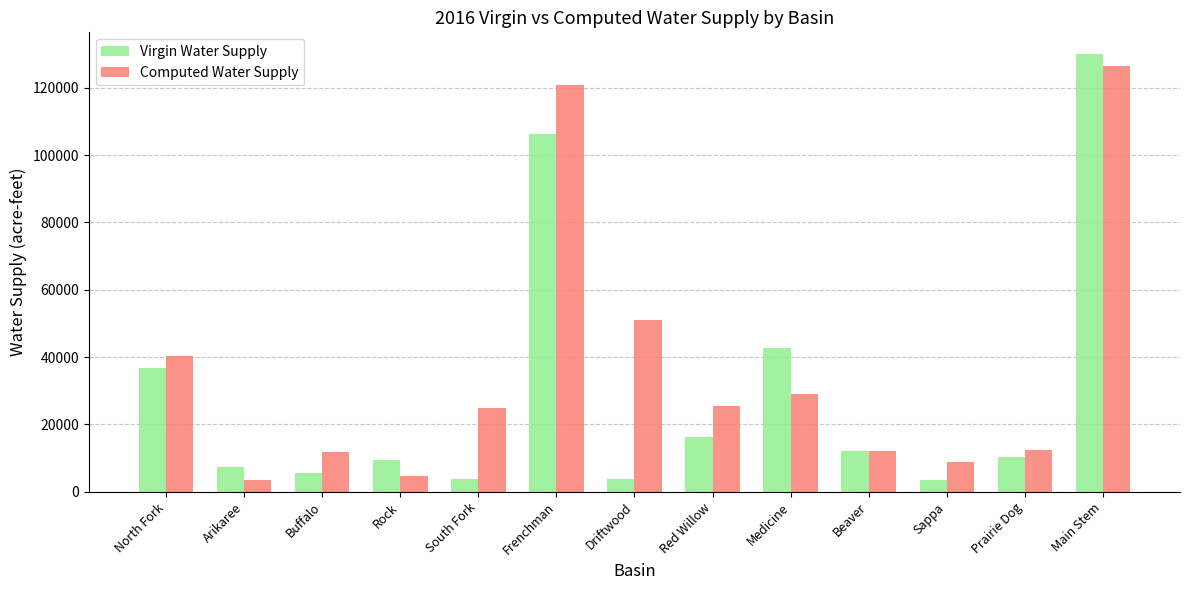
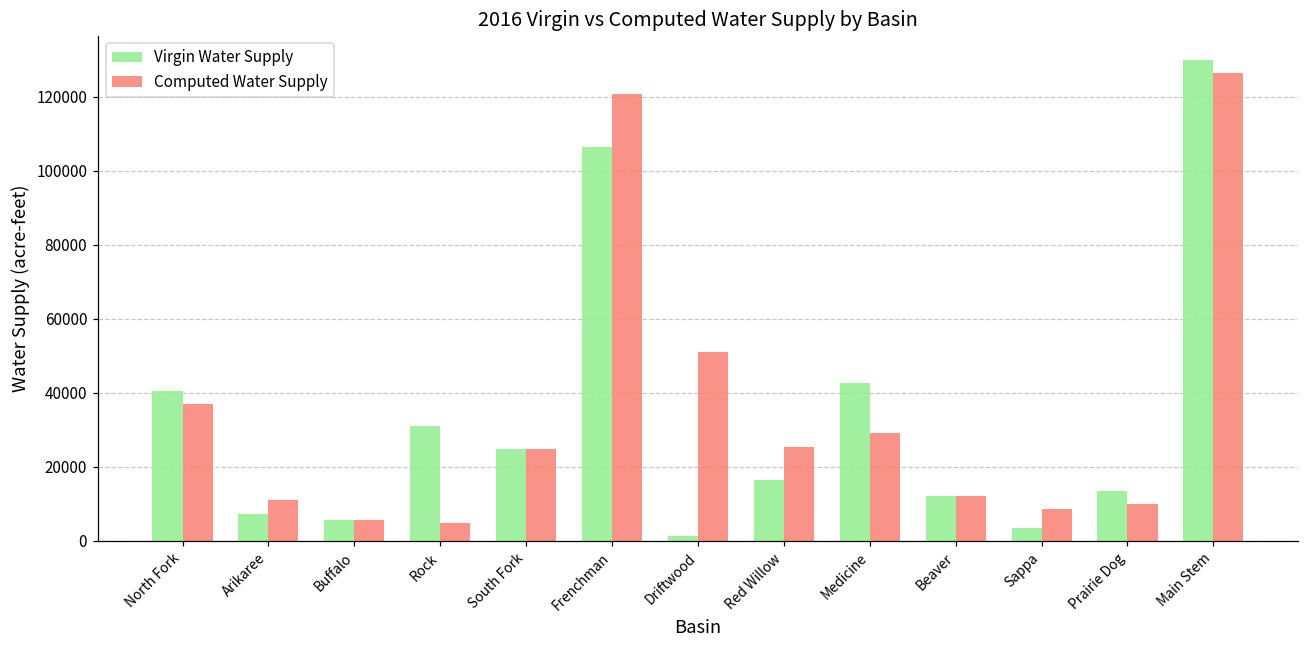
  {
    "Virgin Water Supply": {
-     "North Fork": 37000,
+     "North Fork": 40000,
      "Arikaree": 7000,
      "Buffalo": 6000,
-     "Rock": 9000,
-     "South Fork": 4000,
+     "Rock": 31000,
+     "South Fork": 25000,
      "Frenchman": 106000,
-     "Driftwood": 4000,
+     "Driftwood": 1000,
      "Red Willow": 16000,
      "Medicine": 43000,
      "Beaver": 12000,
      "Sappa": 4000,
-     "Prairie Dog": 10000,
+     "Prairie Dog": 14000,
      "Main Stem": 130000
    },
    "Computed Water Supply": {
-     "North Fork": 40000,
-     "Arikaree": 3000,
-     "Buffalo": 12000,
+     "North Fork": 37000,
+     "Arikaree": 11000,
+     "Buffalo": 6000,
      "Rock": 5000,
      "South Fork": 25000,
      "Frenchman": 121000,
      "Driftwood": 51000,
      "Red Willow": 25000,
      "Medicine": 29000,
      "Beaver": 12000,
      "Sappa": 9000,
-     "Prairie Dog": 13000,
+     "Prairie Dog": 10000,
      "Main Stem": 126000
    }
  }
